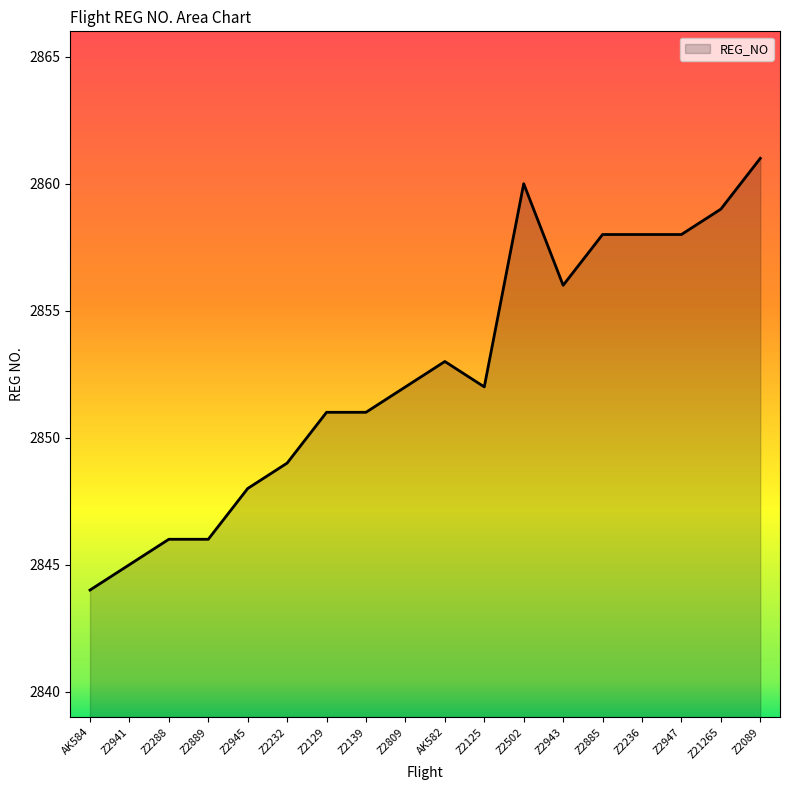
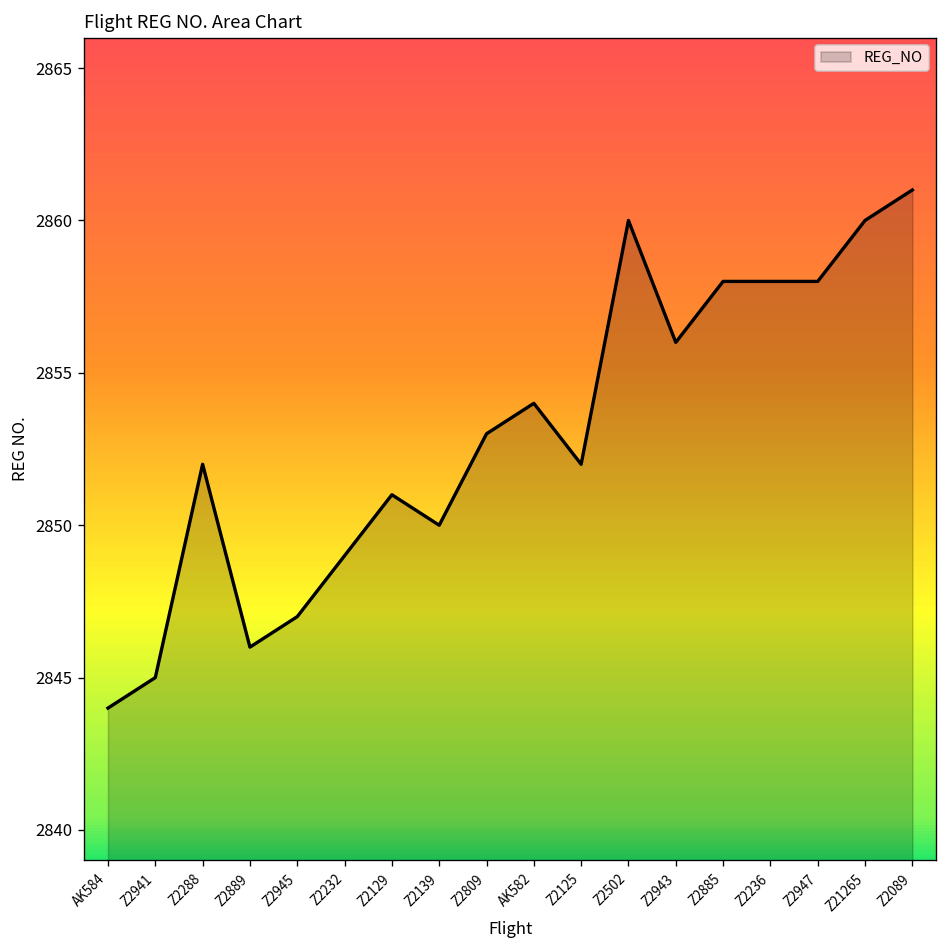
  {
    "AK584": 2844,
    "Z2941": 2845,
-   "Z2288": 2846,
+   "Z2288": 2852,
    "Z2889": 2846,
-   "Z2945": 2848,
+   "Z2945": 2847,
    "Z2232": 2849,
    "Z2129": 2851,
-   "Z2139": 2851,
-   "Z2809": 2852,
-   "AK582": 2853,
+   "Z2139": 2850,
+   "Z2809": 2853,
+   "AK582": 2854,
    "Z2125": 2852,
    "Z2502": 2860,
    "Z2943": 2856,
    "Z2885": 2858,
    "Z2236": 2858,
    "Z2947": 2858,
-   "Z21265": 2859,
+   "Z21265": 2860,
    "Z2089": 2861
  }
